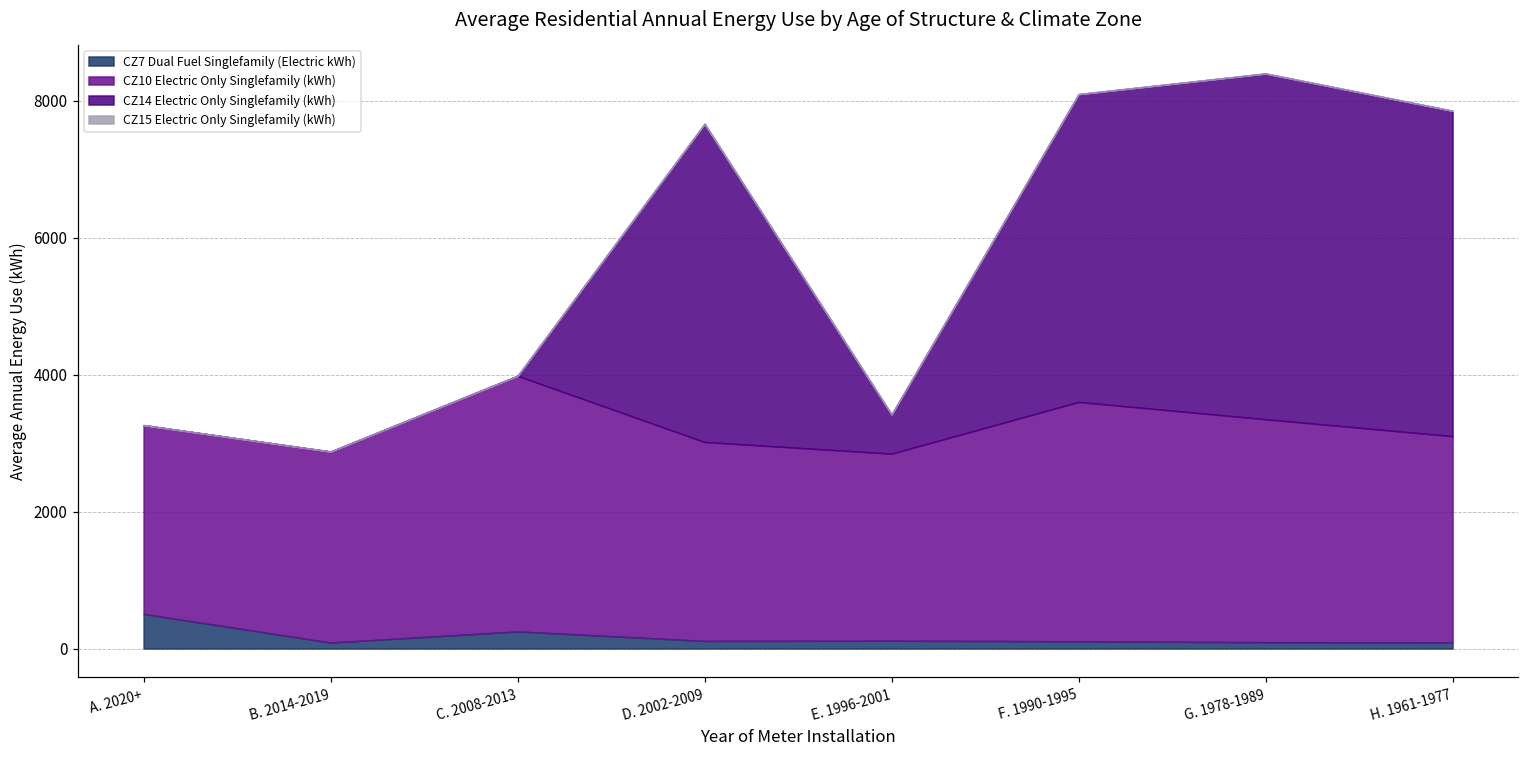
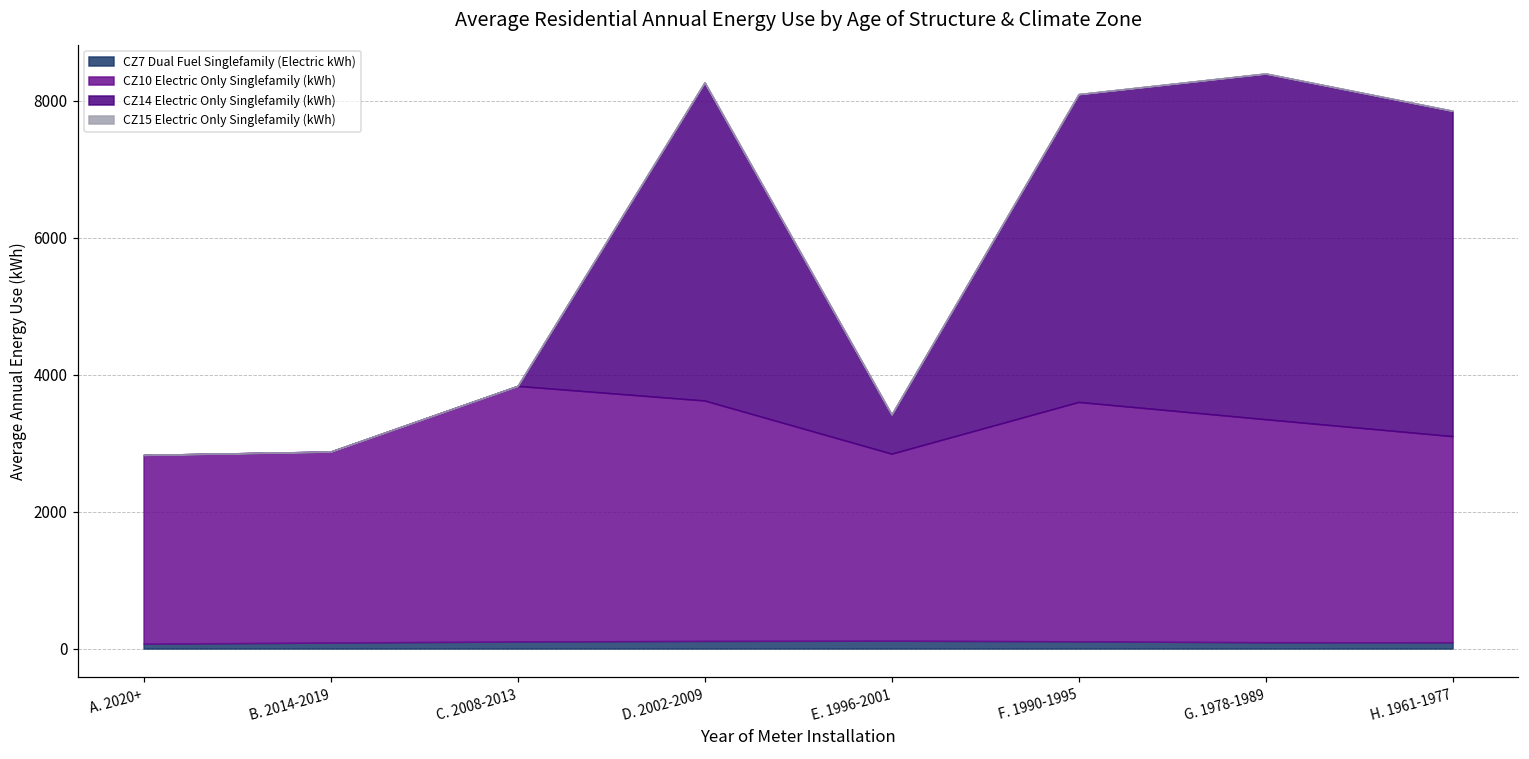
  {
    "CZ7 Dual Fuel Singlefamily (Electric kWh)": {
-     "A. 2020+": 500,
+     "A. 2020+": 100,
      "B. 2014-2019": 100,
-     "C. 2008-2013": 300,
+     "C. 2008-2013": 100,
      "D. 2002-2009": 100,
      "E. 1996-2001": 100,
      "F. 1990-1995": 100,
      "G. 1978-1989": 100,
      "H. 1961-1977": 100
    },
    "CZ10 Electric Only Singlefamily (kWh)": {
-     "D. 2002-2009": 2900,
+     "D. 2002-2009": 3500,
      "E. 1996-2001": 2700,
      "F. 1990-1995": 3500,
      "G. 1978-1989": 3300,
      "H. 1961-1977": 3000
    }
  }
